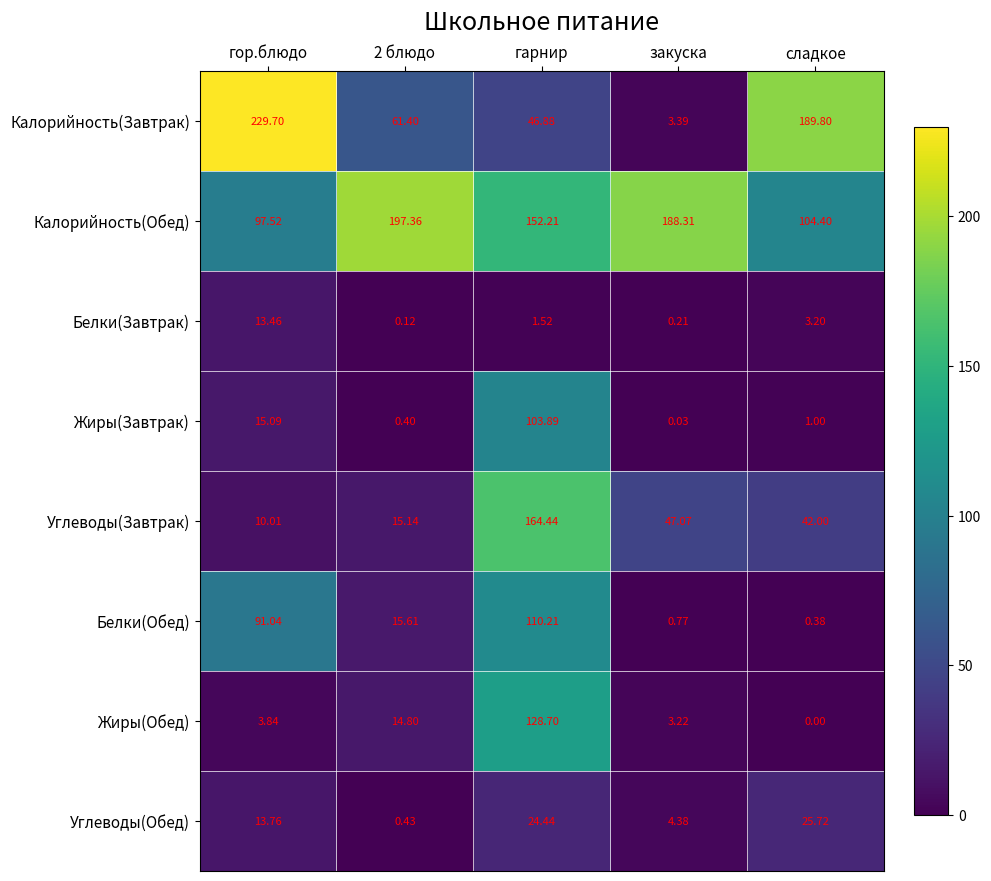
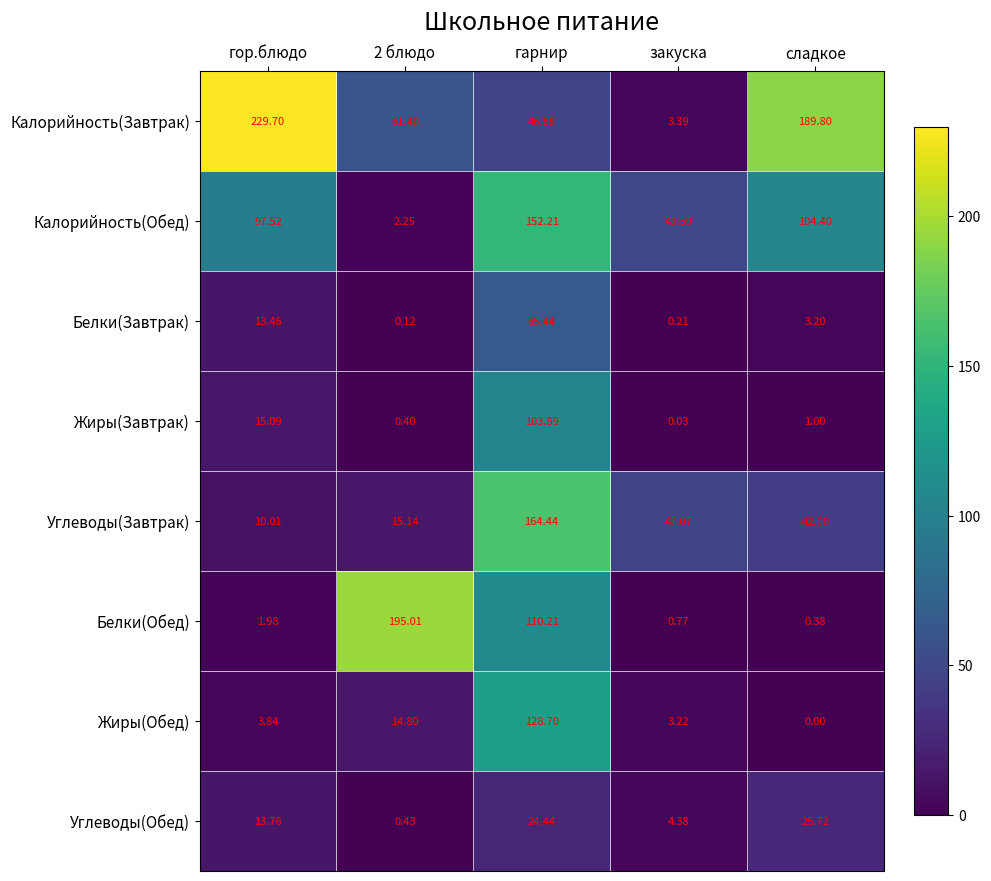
  {
    "Калорийность(Завтрак)": {
      "гор.блюдо": 229.70,
      "2 блюдо": 61.40,
      "гарнир": 46.88,
      "закуска": 3.39,
      "сладкое": 189.80
    },
    "Калорийность(Обед)": {
      "гор.блюдо": 97.52,
-     "2 блюдо": 197.36,
+     "2 блюдо": 2.25,
      "гарнир": 152.21,
-     "закуска": 188.31,
+     "закуска": 49.59,
      "сладкое": 104.40
    },
    "Белки(Завтрак)": {
      "гор.блюдо": 13.46,
      "2 блюдо": 0.12,
-     "гарнир": 1.52,
+     "гарнир": 65.44,
      "закуска": 0.21,
      "сладкое": 3.20
    },
    "Жиры(Завтрак)": {
      "гор.блюдо": 15.09,
      "2 блюдо": 0.40,
      "гарнир": 103.89,
      "закуска": 0.03,
      "сладкое": 1.00
    },
    "Углеводы(Завтрак)": {
      "гор.блюдо": 10.01,
      "2 блюдо": 15.14,
      "гарнир": 164.44,
      "закуска": 47.07,
      "сладкое": 42.00
    },
    "Белки(Обед)": {
-     "гор.блюдо": 91.04,
-     "2 блюдо": 15.61,
+     "гор.блюдо": 1.98,
+     "2 блюдо": 195.01,
      "гарнир": 110.21,
      "закуска": 0.77,
      "сладкое": 0.38
    },
    "Жиры(Обед)": {
      "гор.блюдо": 3.84,
      "2 блюдо": 14.80,
      "гарнир": 128.70,
      "закуска": 3.22,
      "сладкое": 0.00
    },
    "Углеводы(Обед)": {
      "гор.блюдо": 13.76,
      "2 блюдо": 0.43,
      "гарнир": 24.44,
      "закуска": 4.38,
      "сладкое": 25.72
    }
  }
